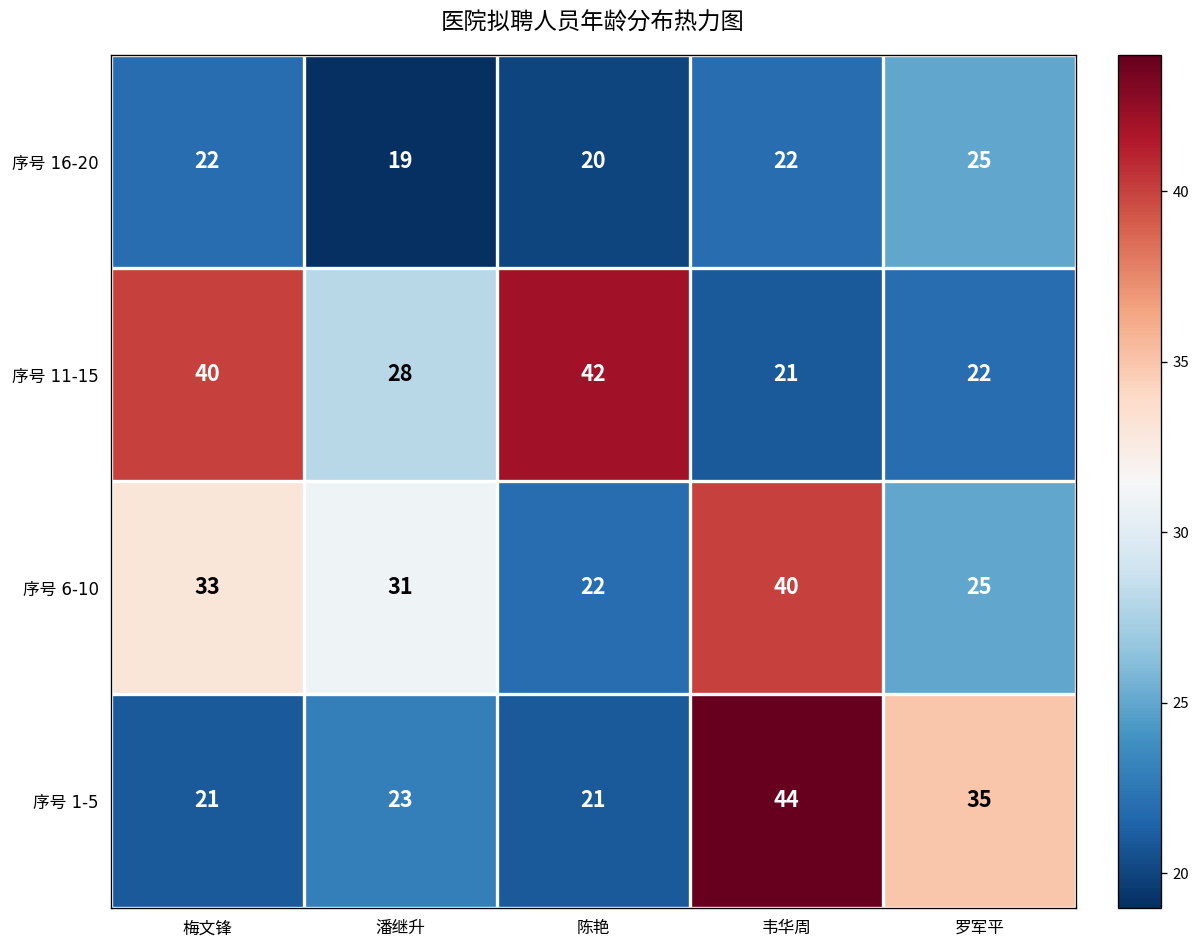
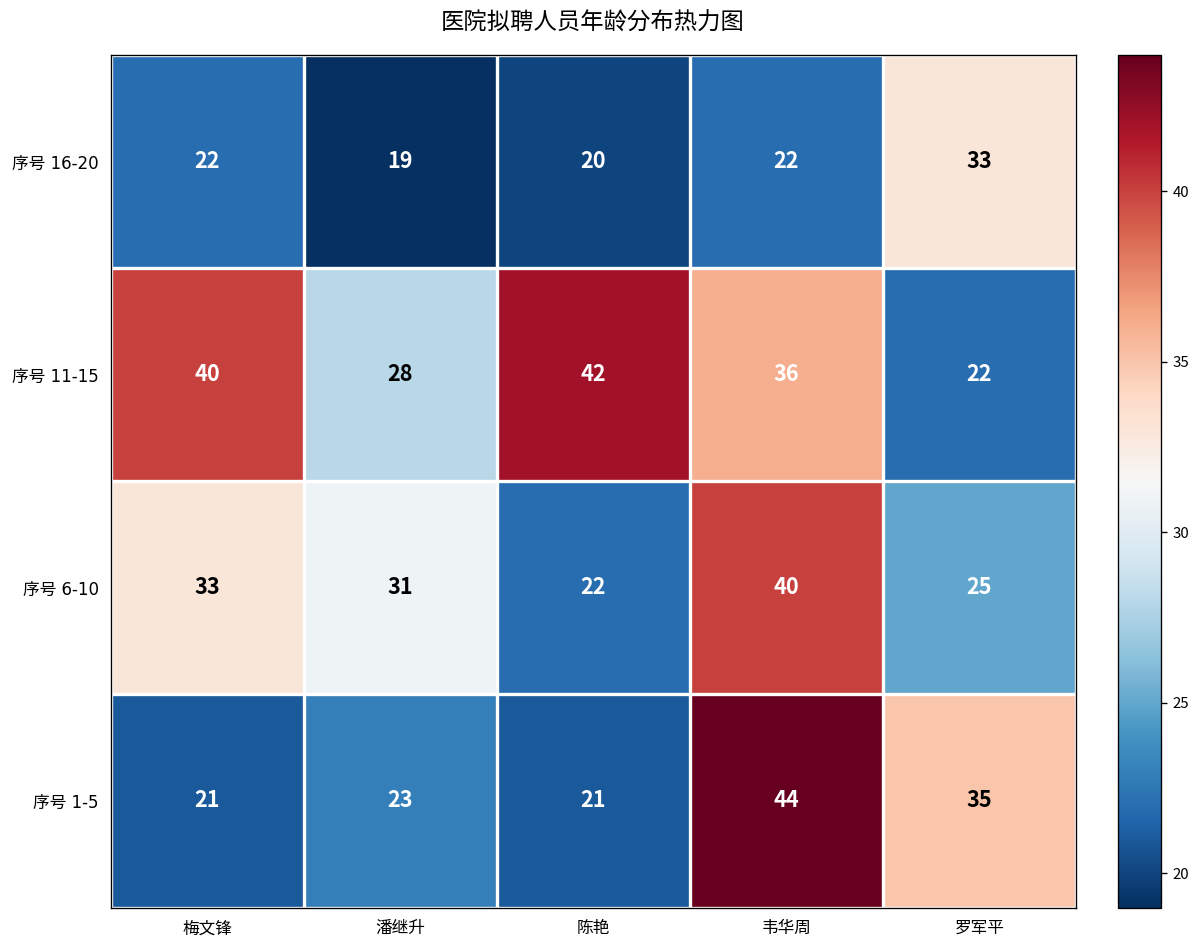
  {
    "序号 16-20": {
      "梅文锋": 22,
      "潘继升": 19,
      "陈艳": 20,
      "韦华周": 22,
-     "罗军平": 25
+     "罗军平": 33
    },
    "序号 11-15": {
      "梅文锋": 40,
      "潘继升": 28,
      "陈艳": 42,
-     "韦华周": 21,
+     "韦华周": 36,
      "罗军平": 22
    },
    "序号 6-10": {
      "梅文锋": 33,
      "潘继升": 31,
      "陈艳": 22,
      "韦华周": 40,
      "罗军平": 25
    },
    "序号 1-5": {
      "梅文锋": 21,
      "潘继升": 23,
      "陈艳": 21,
      "韦华周": 44,
      "罗军平": 35
    }
  }
